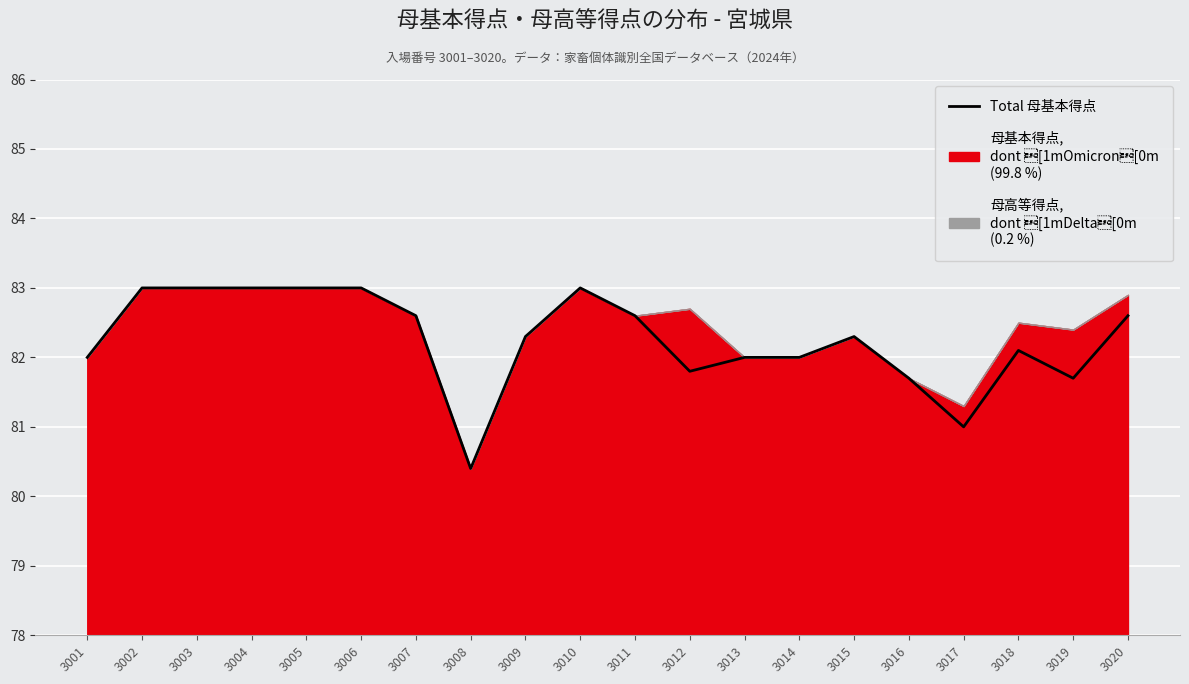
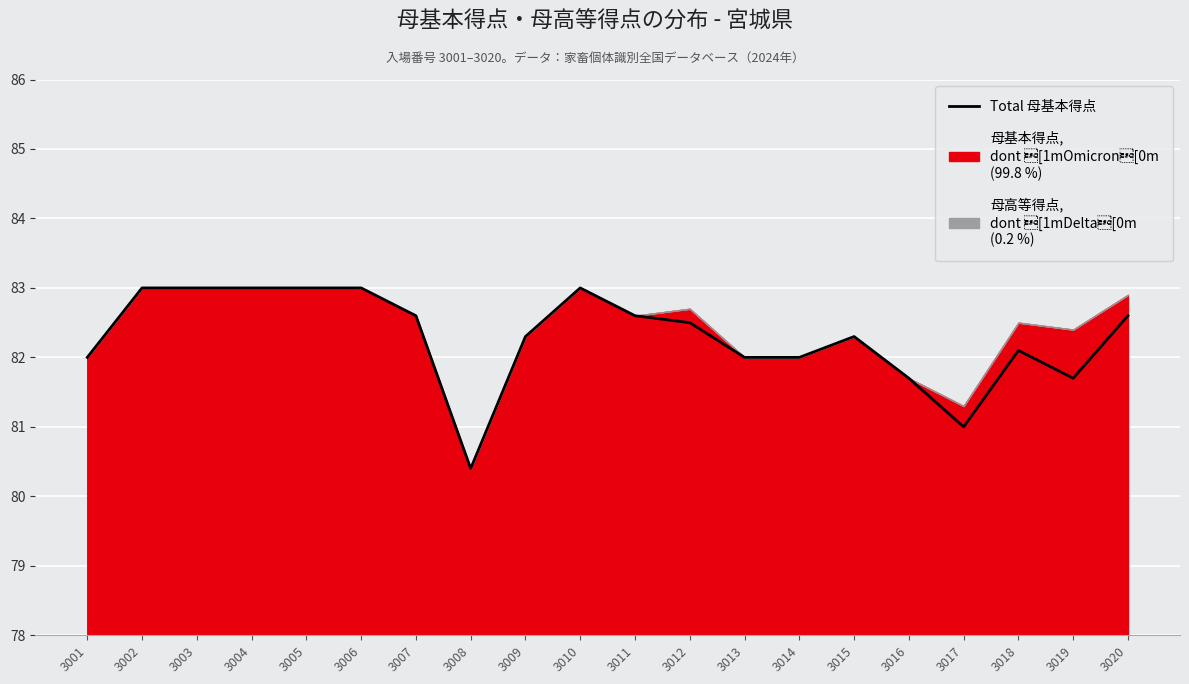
  {
    "Total 母基本得点": {
-     "3012": 81.8,
+     "3012": 82.5,
      "3017": 81.0,
      "3018": 82.1,
      "3019": 81.7,
      "3020": 82.6
    }
  }
